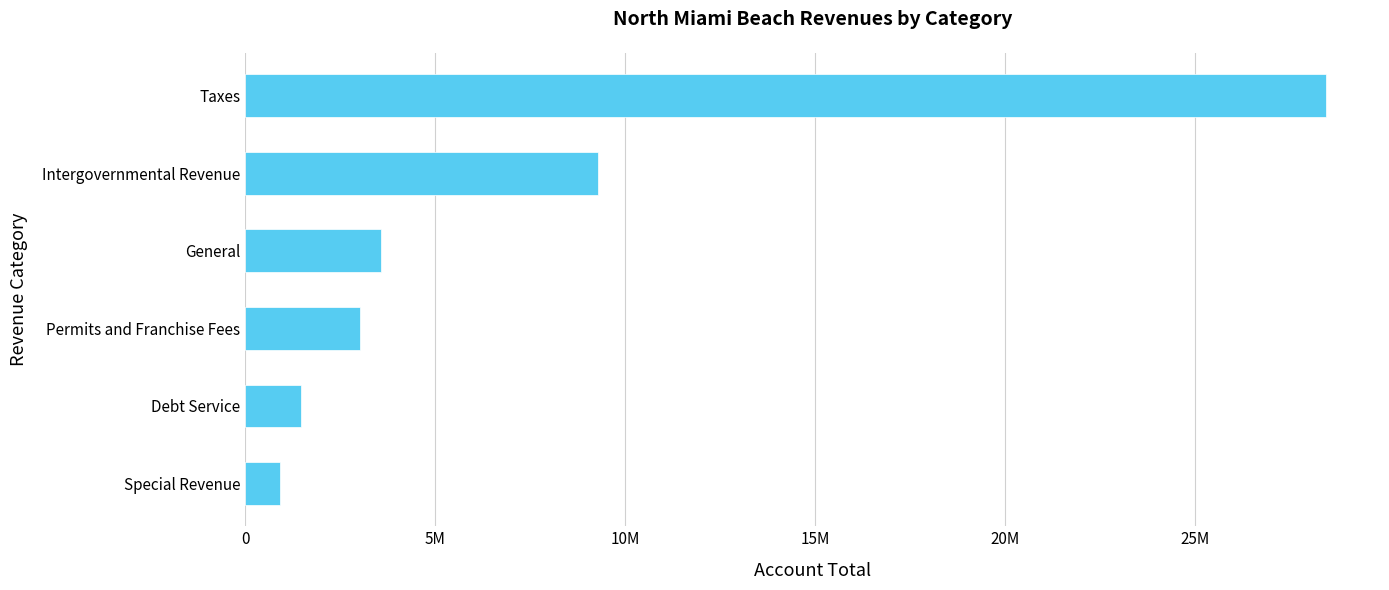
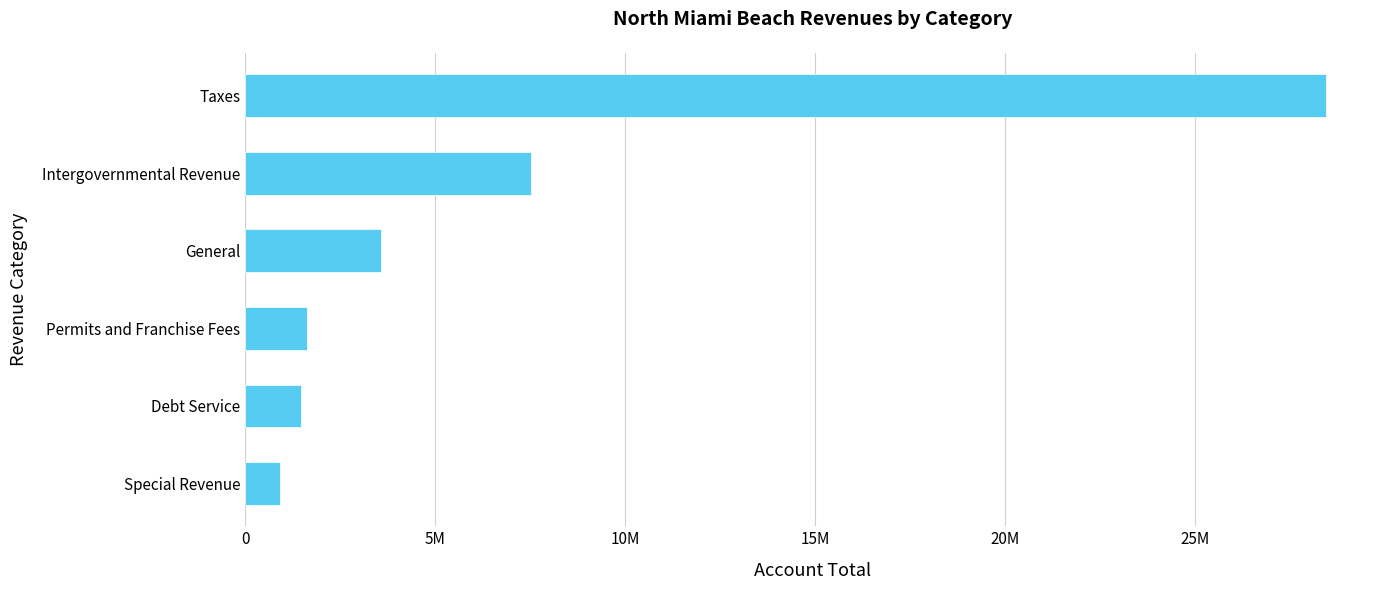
  {
    "Taxes": 28400000,
-   "Intergovernmental Revenue": 9300000,
+   "Intergovernmental Revenue": 7500000,
    "General": 3600000,
-   "Permits and Franchise Fees": 3000000,
+   "Permits and Franchise Fees": 1600000,
    "Debt Service": 1500000,
    "Special Revenue": 900000
  }
